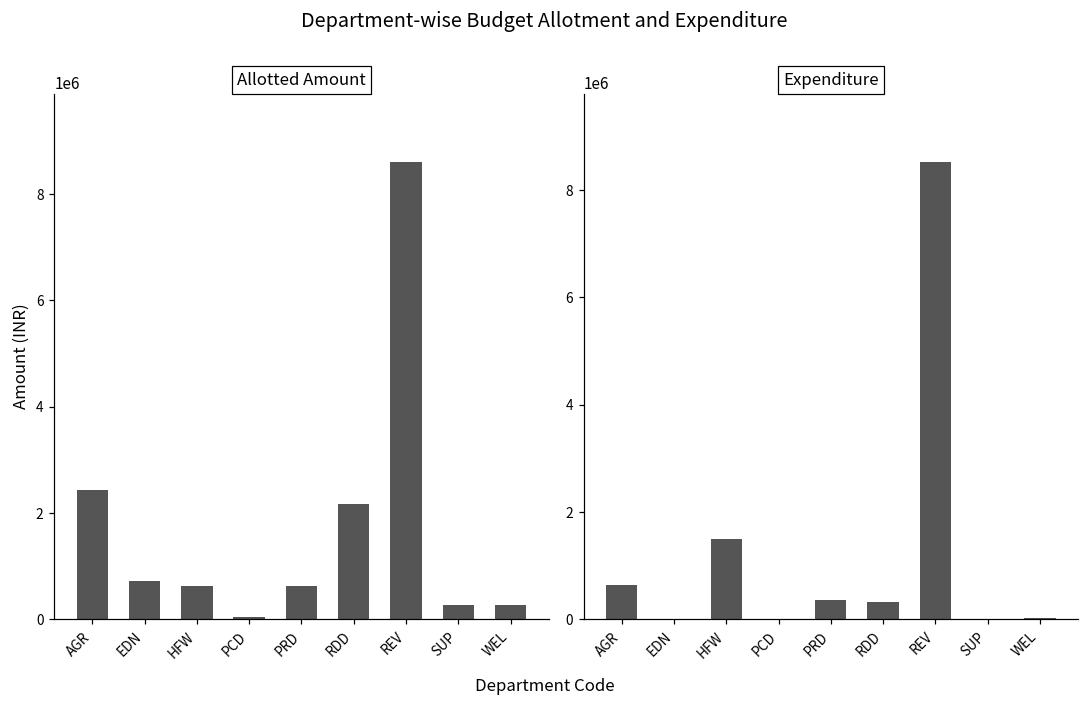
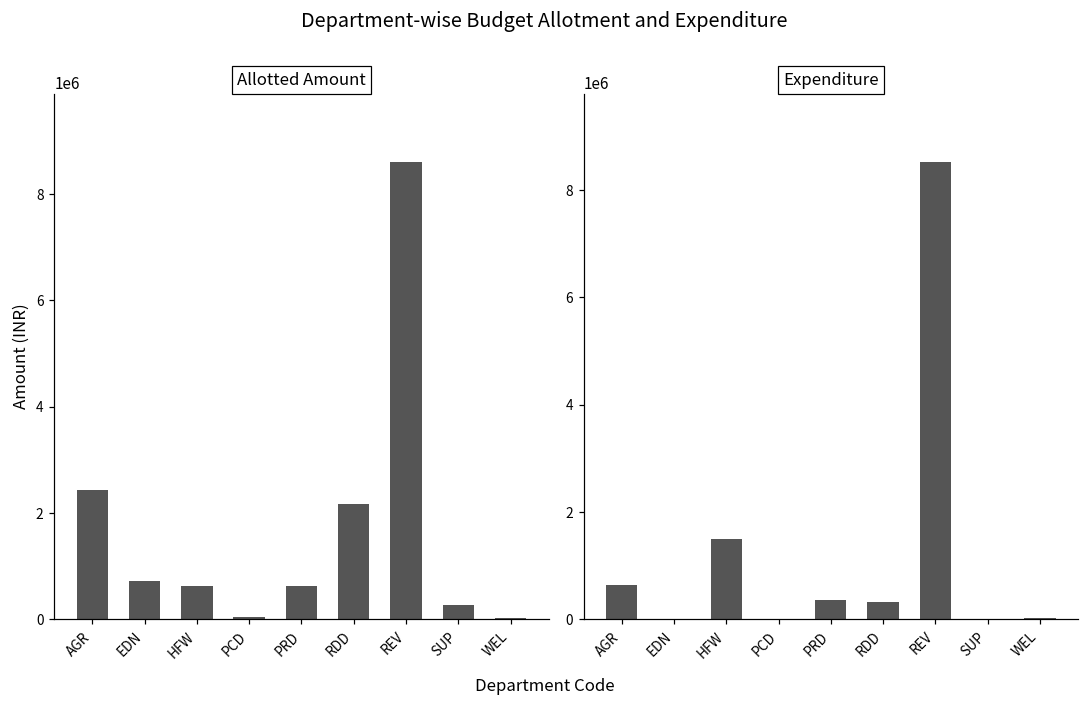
  {
    "Allotted Amount": {
      "AGR": 2400000,
      "EDN": 700000,
      "HFW": 600000,
      "PRD": 600000,
      "RDD": 2200000,
      "REV": 8600000,
      "SUP": 300000,
-     "WEL": 300000
+     "WEL": 0
    },
    "Expenditure": {
      "AGR": 600000,
      "EDN": 0,
      "HFW": 1500000,
      "PRD": 300000,
      "RDD": 300000,
      "REV": 8500000,
      "SUP": 0
    }
  }
